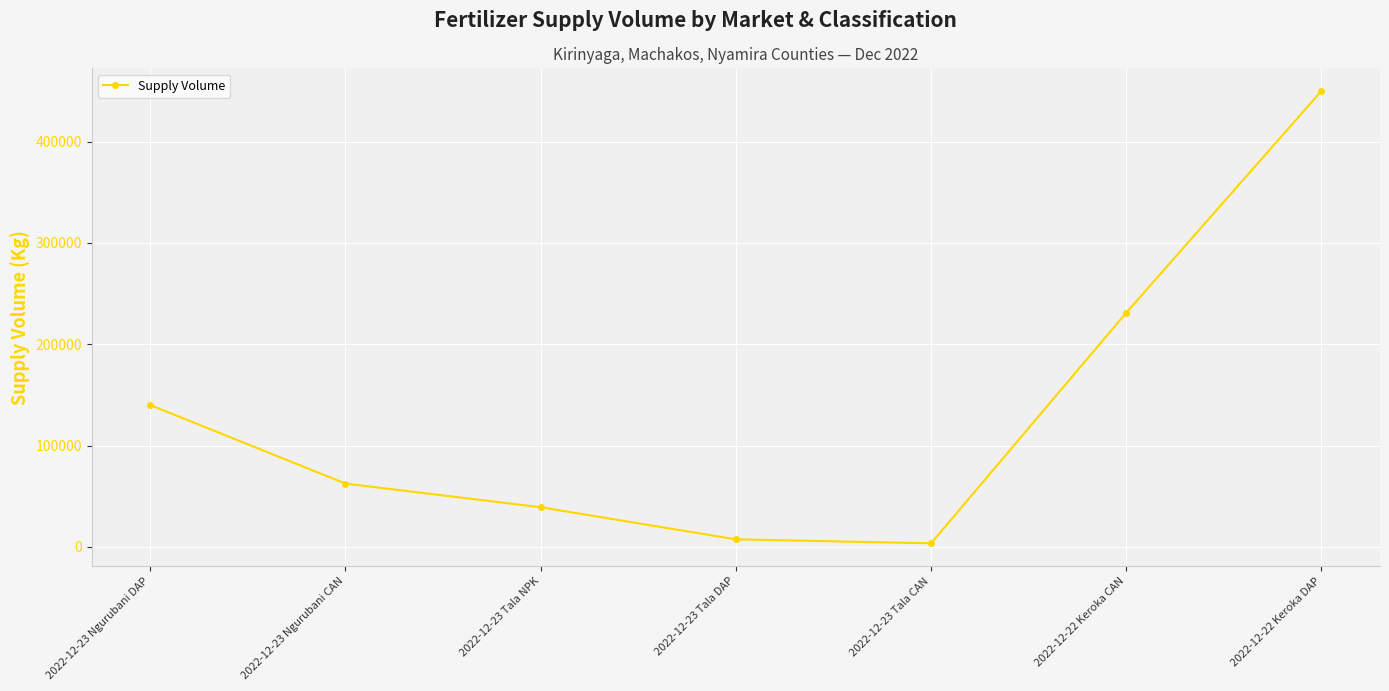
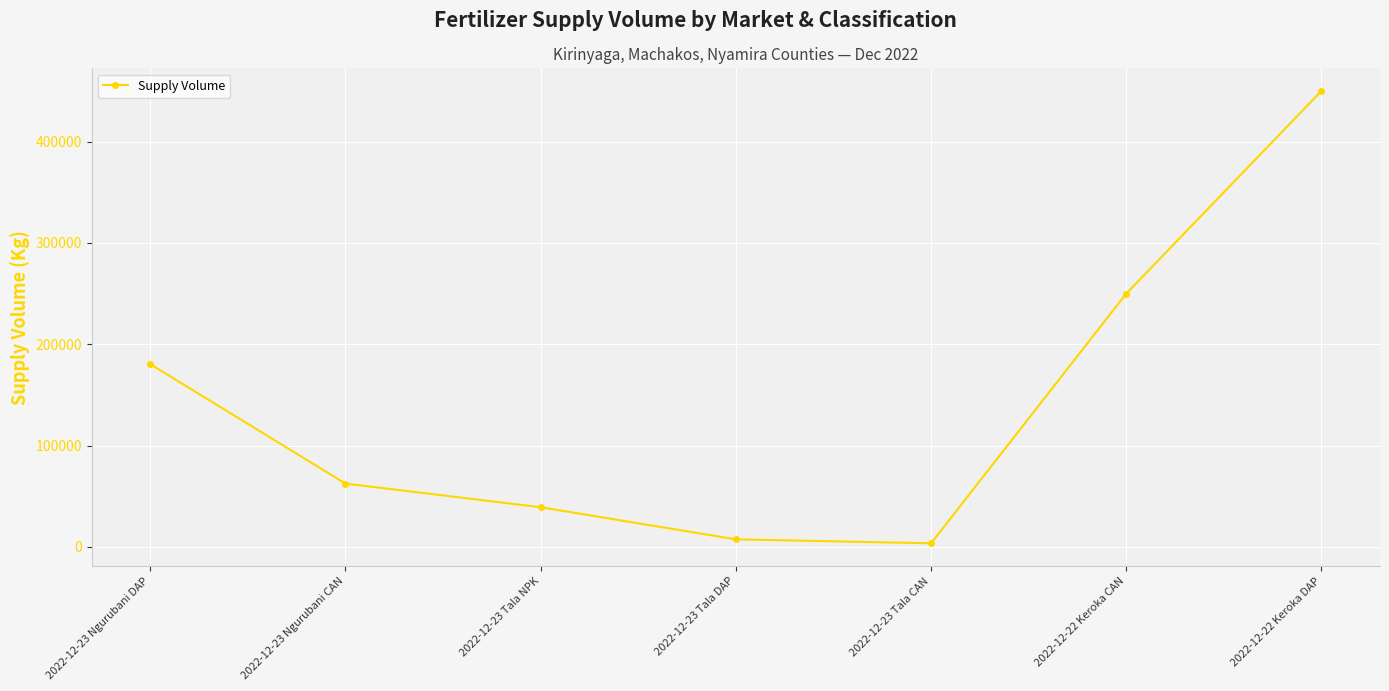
  {
-   "2022-12-23 Ngurubani DAP": 140000,
+   "2022-12-23 Ngurubani DAP": 180000,
    "2022-12-23 Ngurubani CAN": 63000,
    "2022-12-23 Tala NPK": 39000,
    "2022-12-23 Tala DAP": 8000,
    "2022-12-23 Tala CAN": 4000,
-   "2022-12-22 Keroka CAN": 231000,
+   "2022-12-22 Keroka CAN": 250000,
    "2022-12-22 Keroka DAP": 450000
  }
